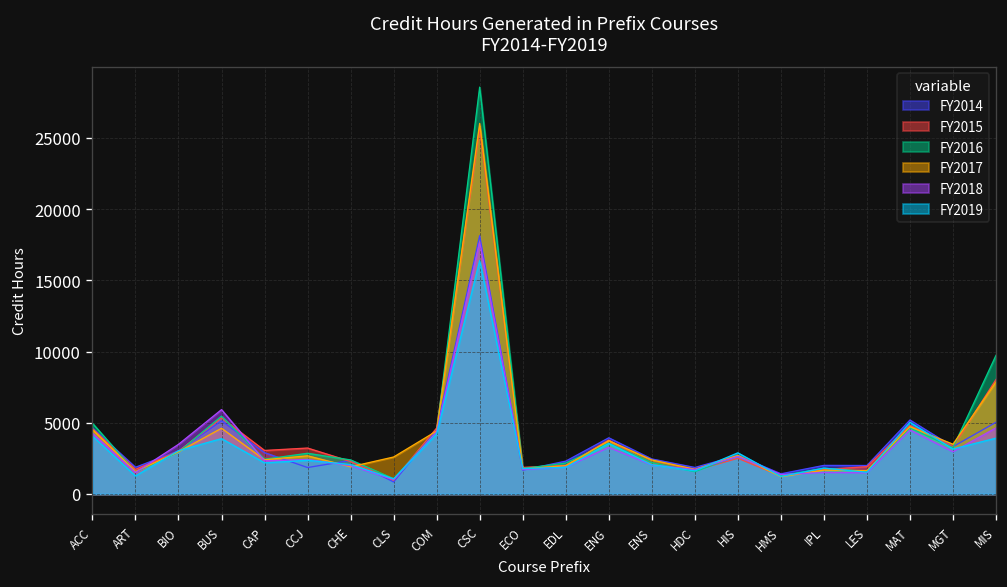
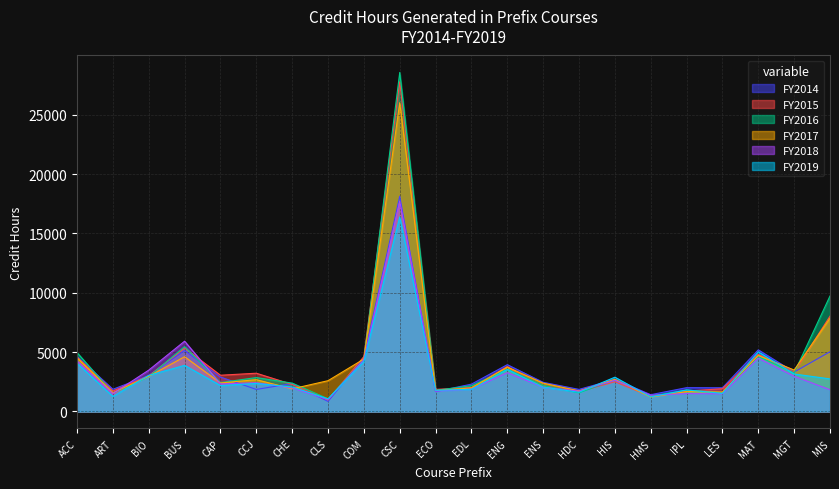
  {
    "FY2014": {
      "CCJ": 1900,
      "CSC": 18100,
      "MIS": 5000
    },
    "FY2015": {
      "CCJ": 3200,
-     "CSC": 25700
+     "CSC": 27800
    },
    "FY2016": {
      "ACC": 5000,
      "CSC": 28600,
      "MIS": 9700
    },
    "FY2017": {
      "BUS": 4600,
      "CLS": 2600,
      "CSC": 26000
    },
    "FY2018": {
      "BIO": 3500,
      "BUS": 5900,
      "CSC": 17700,
      "ENG": 3300,
-     "MIS": 4600
+     "MIS": 1800
    },
    "FY2019": {
      "ART": 1300,
      "BUS": 3900,
      "CSC": 16400,
-     "MIS": 3900
+     "MIS": 2700
    }
  }
